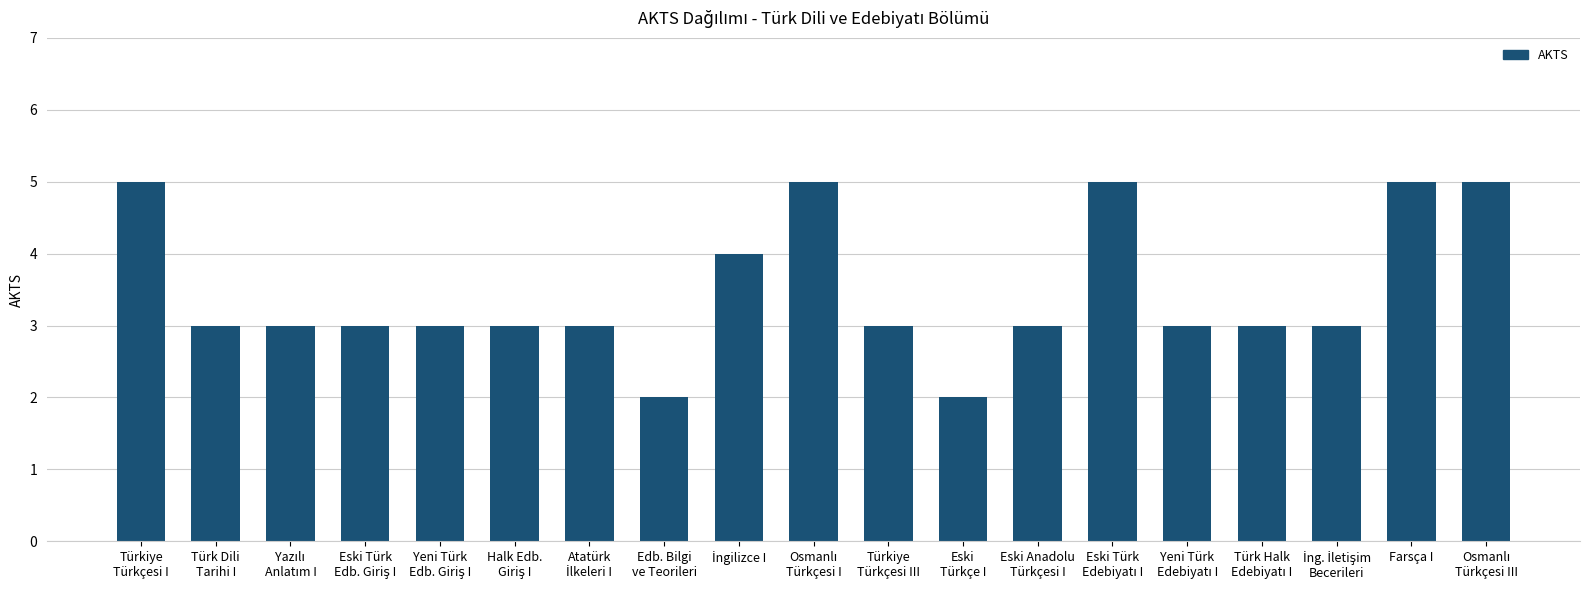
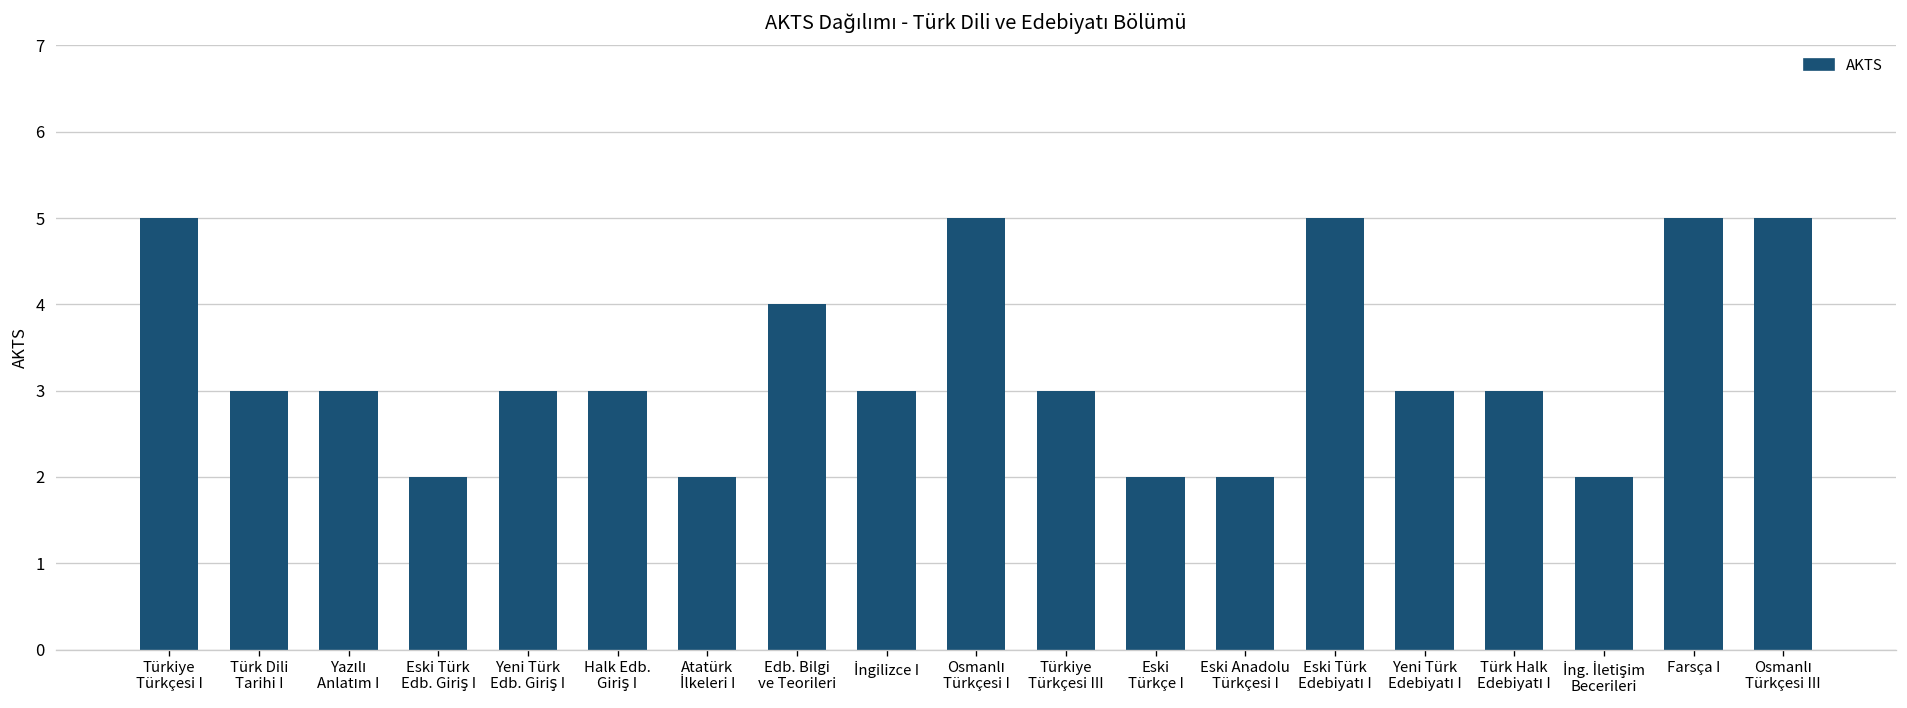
  {
    "Türkiye Türkçesi I": 5,
    "Türk Dili Tarihi I": 3,
    "Yazılı Anlatım I": 3,
-   "Eski Türk Edb. Giriş I": 3,
+   "Eski Türk Edb. Giriş I": 2,
    "Yeni Türk Edb. Giriş I": 3,
    "Halk Edb. Giriş I": 3,
-   "Atatürk İlkeleri I": 3,
-   "Edb. Bilgi ve Teorileri": 2,
-   "İngilizce I": 4,
+   "Atatürk İlkeleri I": 2,
+   "Edb. Bilgi ve Teorileri": 4,
+   "İngilizce I": 3,
    "Osmanlı Türkçesi I": 5,
    "Türkiye Türkçesi III": 3,
    "Eski Türkçe I": 2,
-   "Eski Anadolu Türkçesi I": 3,
+   "Eski Anadolu Türkçesi I": 2,
    "Eski Türk Edebiyatı I": 5,
    "Yeni Türk Edebiyatı I": 3,
    "Türk Halk Edebiyatı I": 3,
-   "İng. İletişim Becerileri": 3,
+   "İng. İletişim Becerileri": 2,
    "Farsça I": 5,
    "Osmanlı Türkçesi III": 5
  }
